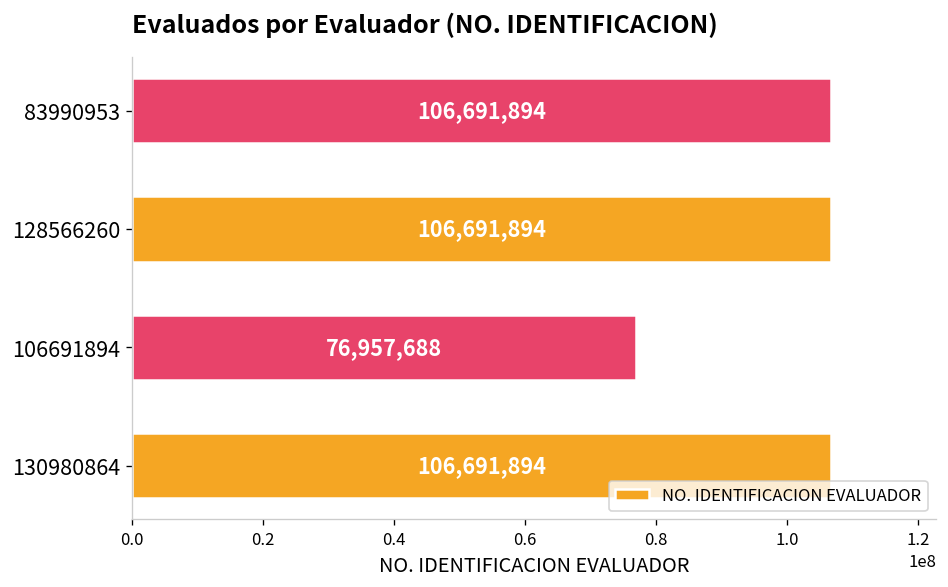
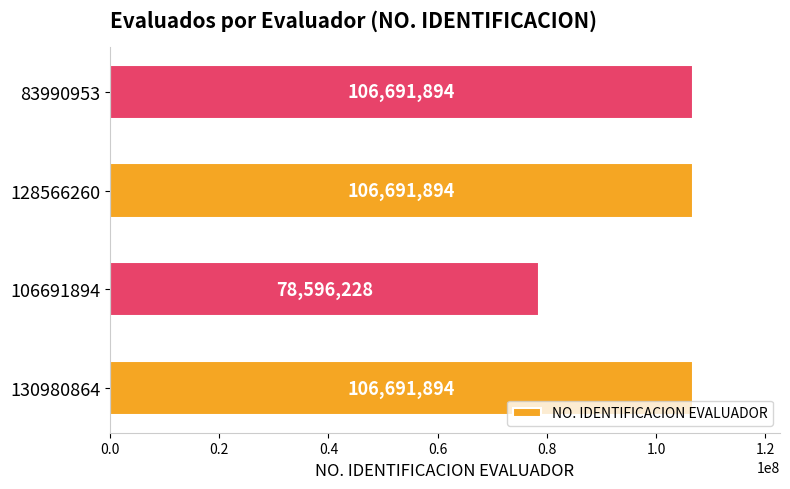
  {
    "83990953": "106,691,894",
    "128566260": "106,691,894",
-   "106691894": "76,957,688",
+   "106691894": "78,596,228",
    "130980864": "106,691,894"
  }
